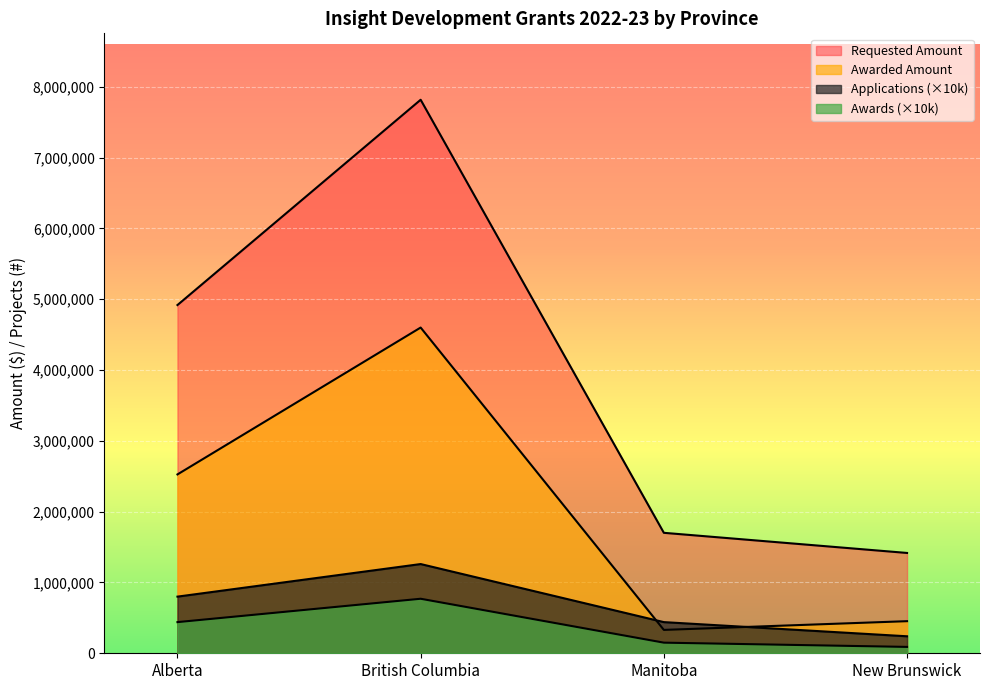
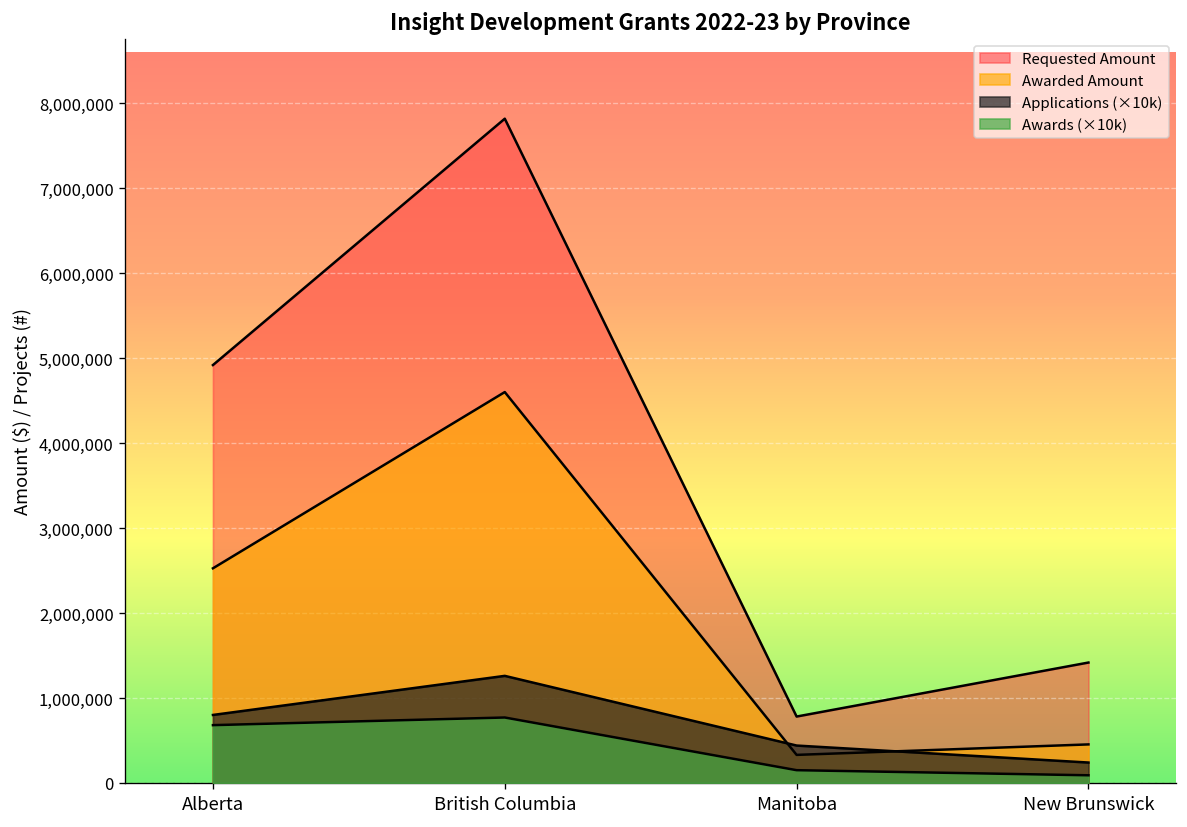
  {
    "Requested Amount": {
      "Alberta": "4,900,000",
      "British Columbia": "7,800,000",
-     "Manitoba": "1,700,000",
+     "Manitoba": "800,000",
      "New Brunswick": "1,400,000"
    },
    "Awarded Amount": {
      "Alberta": "2,500,000",
      "British Columbia": "4,600,000",
      "Manitoba": "300,000",
      "New Brunswick": "500,000"
    },
    "Applications (×10k)": {
      "Alberta": "800,000",
      "British Columbia": "1,300,000",
      "Manitoba": "400,000",
      "New Brunswick": "200,000"
    },
    "Awards (×10k)": {
-     "Alberta": "400,000",
+     "Alberta": "700,000",
      "British Columbia": "800,000",
      "Manitoba": "200,000",
      "New Brunswick": "100,000"
    }
  }
